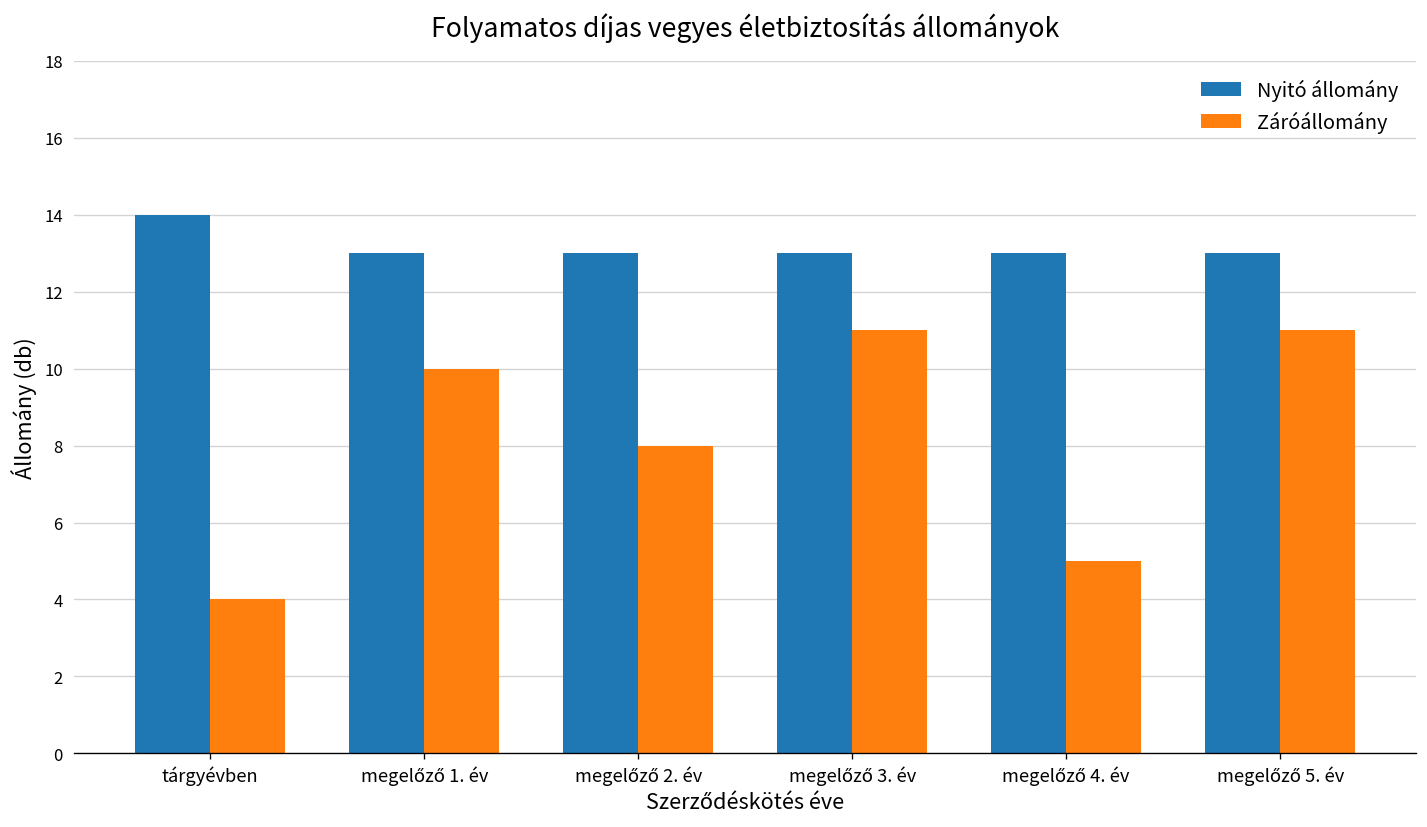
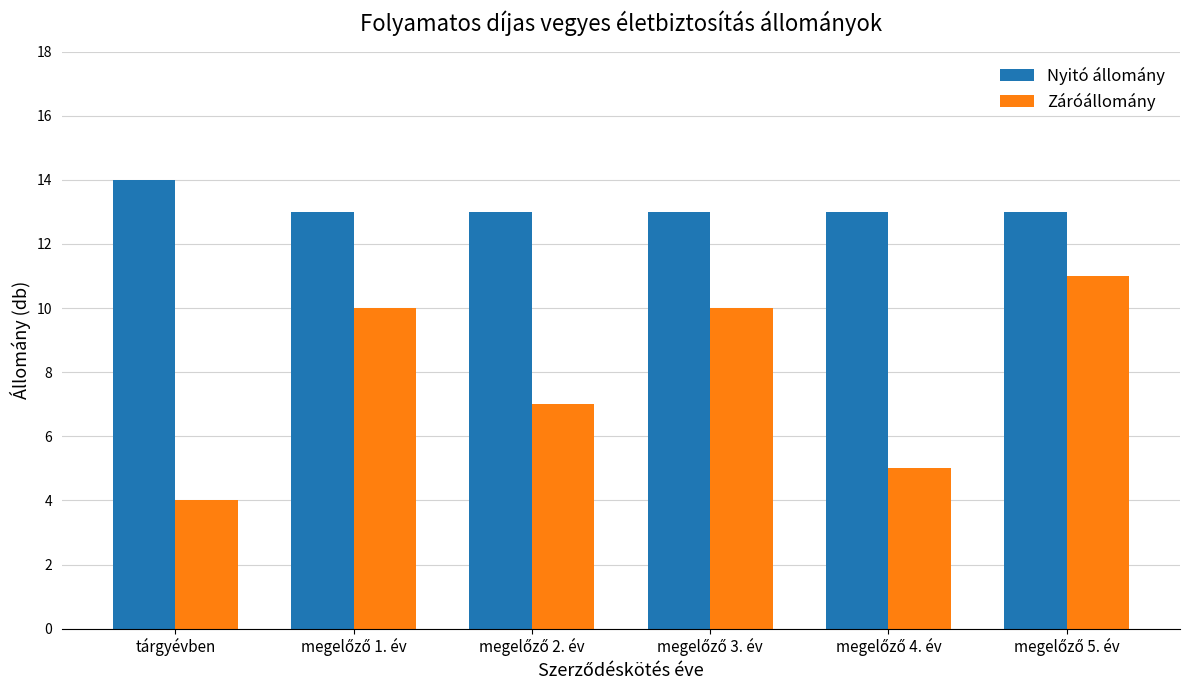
  {
    "Nyitó állomány": {
      "tárgyévben": 14,
      "megelőző 1. év": 13,
      "megelőző 2. év": 13,
      "megelőző 3. év": 13,
      "megelőző 4. év": 13,
      "megelőző 5. év": 13
    },
    "Záróállomány": {
      "tárgyévben": 4,
      "megelőző 1. év": 10,
-     "megelőző 2. év": 8,
-     "megelőző 3. év": 11,
+     "megelőző 2. év": 7,
+     "megelőző 3. év": 10,
      "megelőző 4. év": 5,
      "megelőző 5. év": 11
    }
  }
